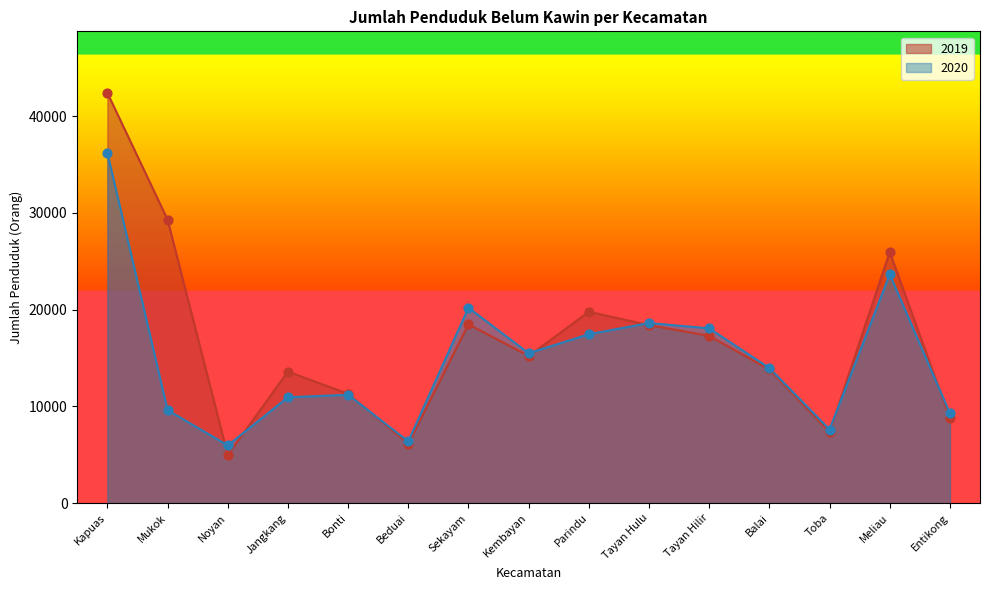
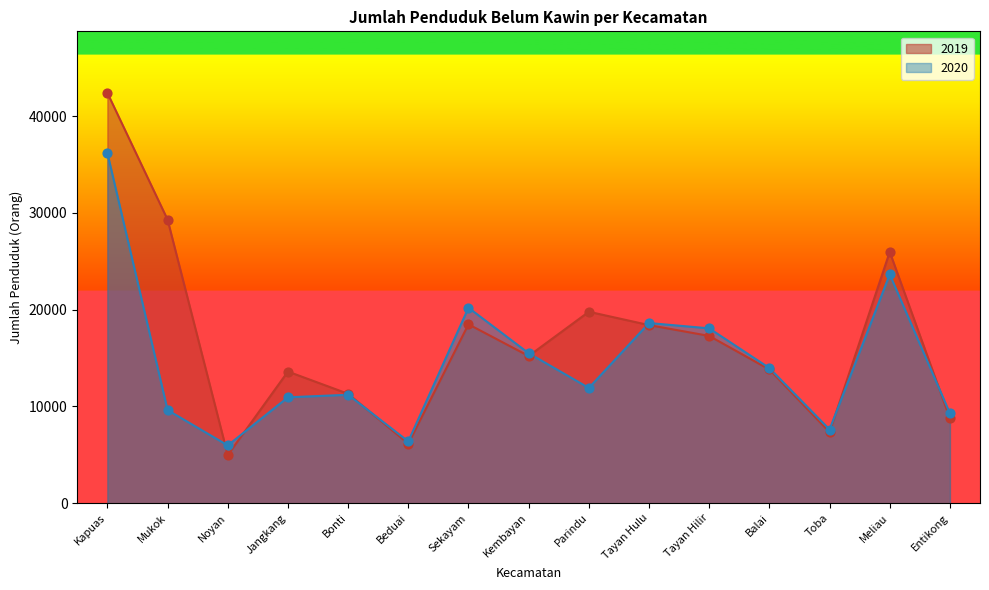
  {
    "2019": {
      "Kapuas": 42000,
      "Mukok": 29000,
      "Noyan": 5000,
      "Jangkang": 14000,
      "Sekayam": 18000,
      "Kembayan": 15000,
      "Parindu": 20000,
      "Tayan Hilir": 17000,
      "Toba": 7000,
      "Meliau": 26000,
      "Entikong": 9000
    },
    "2020": {
      "Kapuas": 36000,
      "Mukok": 10000,
      "Noyan": 6000,
      "Jangkang": 11000,
      "Sekayam": 20000,
      "Kembayan": 16000,
-     "Parindu": 17000,
+     "Parindu": 12000,
      "Tayan Hilir": 18000,
      "Toba": 8000,
      "Meliau": 24000,
      "Entikong": 9000
    }
  }
